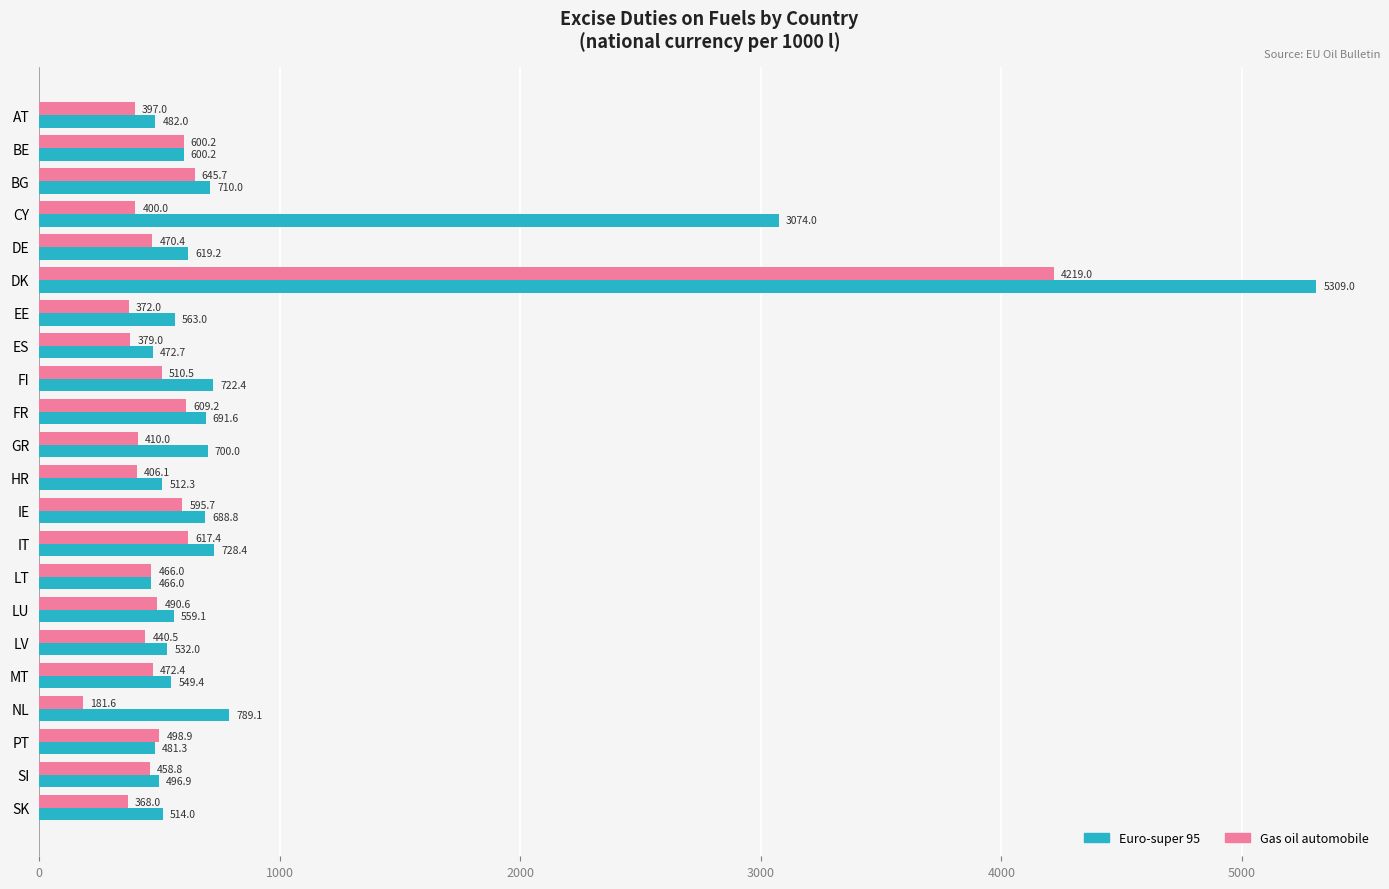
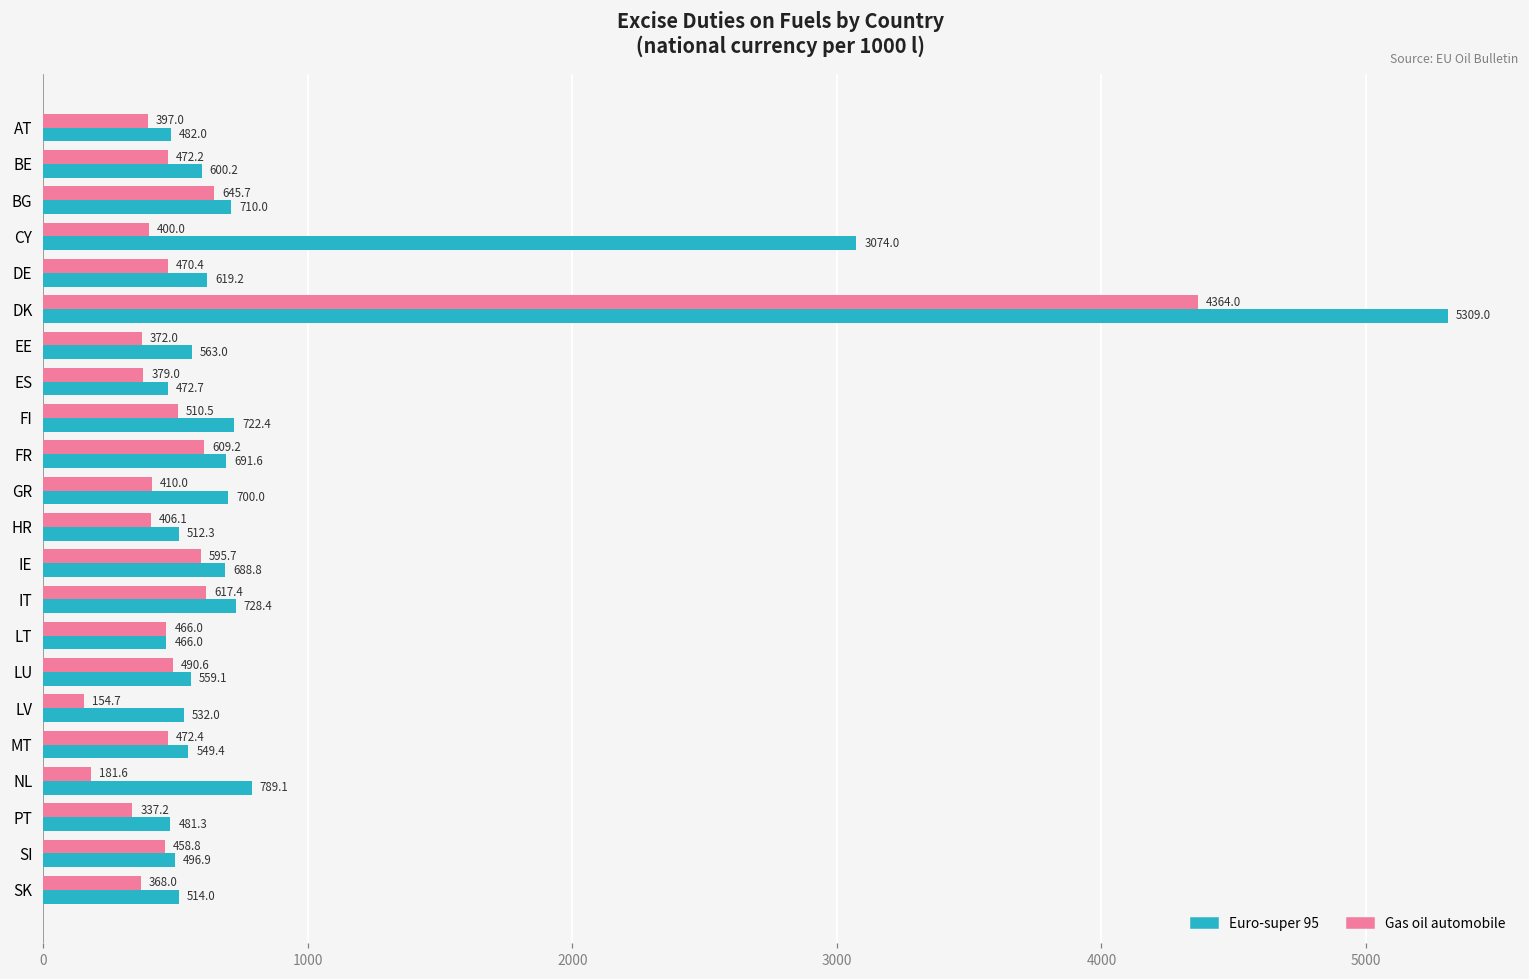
  {
    "Euro-super 95": {
      "AT": 482.0,
      "BE": 600.2,
      "BG": 710.0,
      "CY": 3074.0,
      "DE": 619.2,
      "DK": 5309.0,
      "EE": 563.0,
      "ES": 472.7,
      "FI": 722.4,
      "FR": 691.6,
      "GR": 700.0,
      "HR": 512.3,
      "IE": 688.8,
      "IT": 728.4,
      "LT": 466.0,
      "LU": 559.1,
      "LV": 532.0,
      "MT": 549.4,
      "NL": 789.1,
      "PT": 481.3,
      "SI": 496.9,
      "SK": 514.0
    },
    "Gas oil automobile": {
      "AT": 397.0,
-     "BE": 600.2,
+     "BE": 472.2,
      "BG": 645.7,
      "CY": 400.0,
      "DE": 470.4,
-     "DK": 4219.0,
+     "DK": 4364.0,
      "EE": 372.0,
      "ES": 379.0,
      "FI": 510.5,
      "FR": 609.2,
      "GR": 410.0,
      "HR": 406.1,
      "IE": 595.7,
      "IT": 617.4,
      "LT": 466.0,
      "LU": 490.6,
-     "LV": 440.5,
+     "LV": 154.7,
      "MT": 472.4,
      "NL": 181.6,
-     "PT": 498.9,
+     "PT": 337.2,
      "SI": 458.8,
      "SK": 368.0
    }
  }
